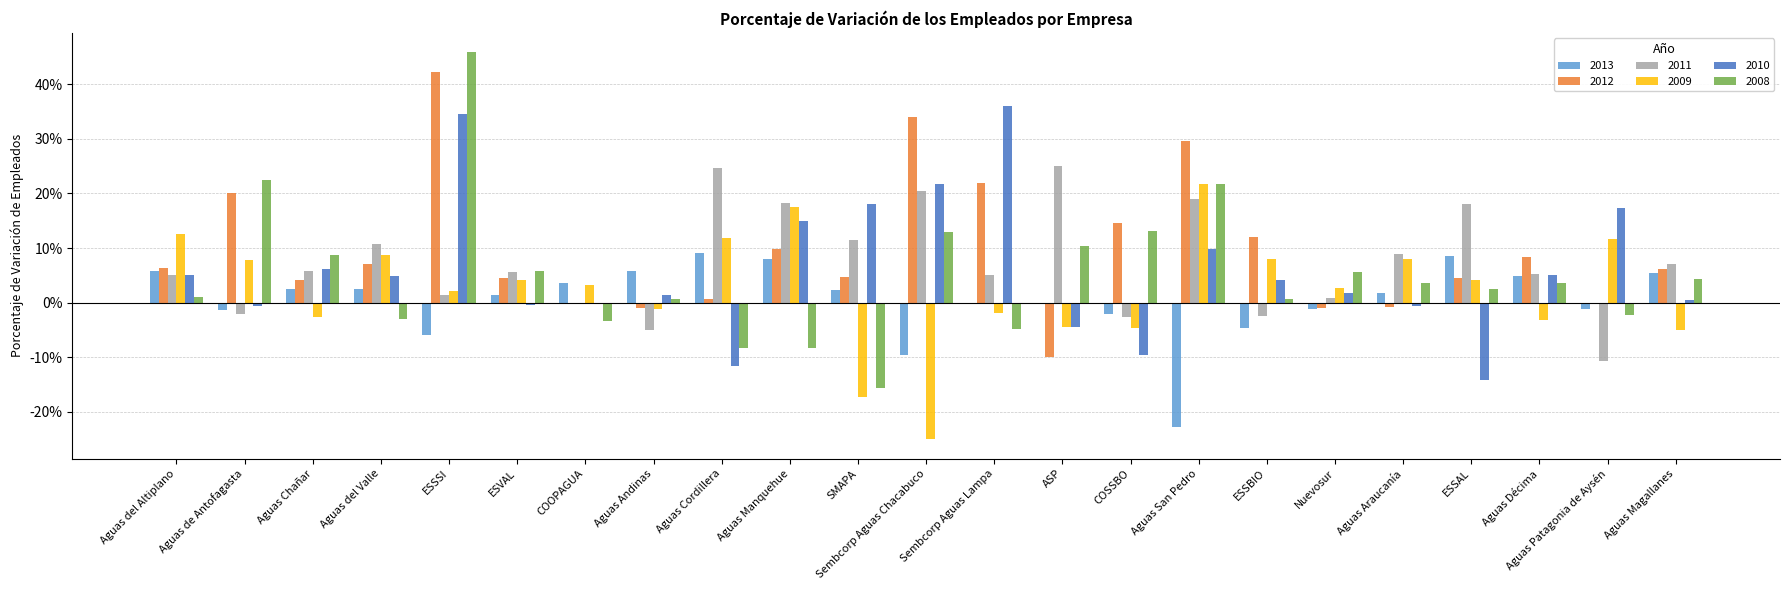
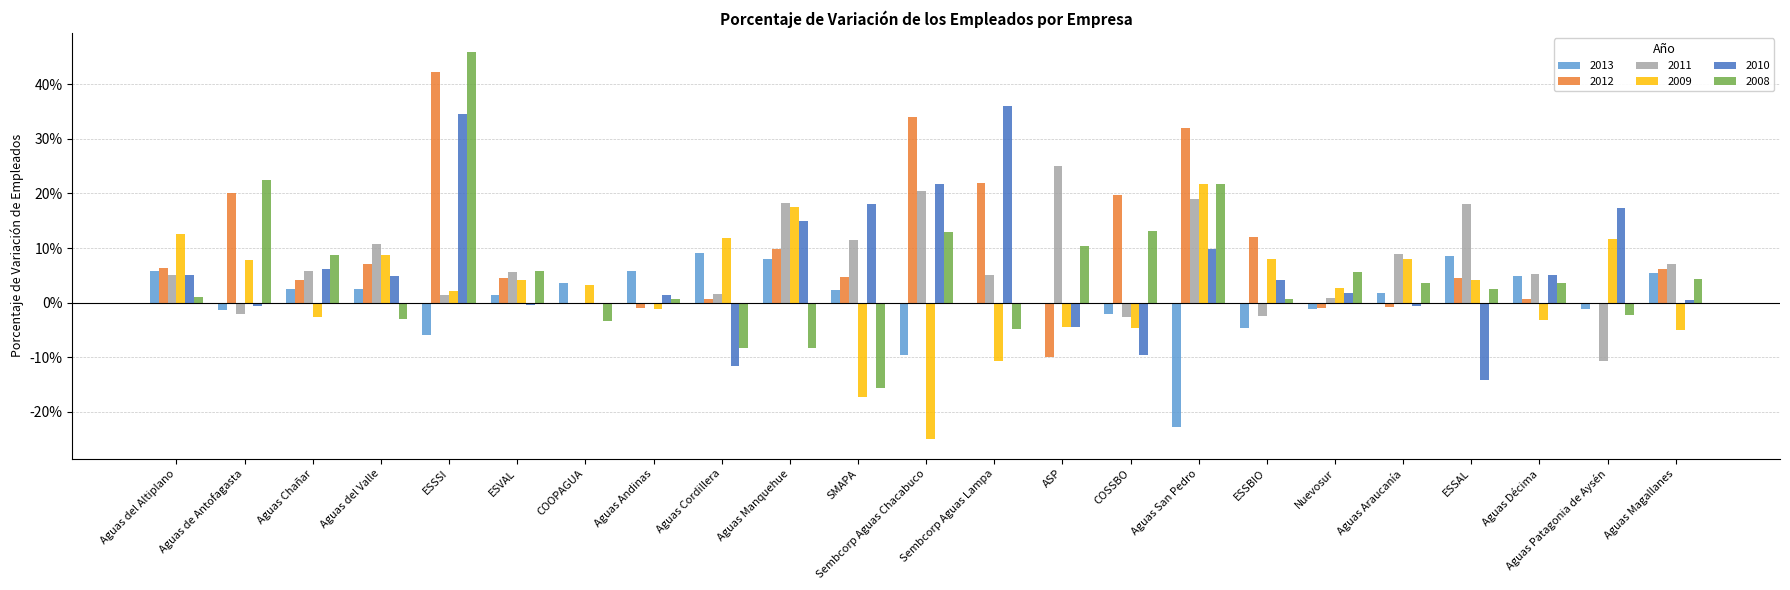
  {
    "2012": {
      "Aguas del Altiplano": "6%",
      "Aguas de Antofagasta": "20%",
      "Aguas Chañar": "4%",
      "Aguas del Valle": "7%",
      "ESSSI": "42%",
      "ESVAL": "5%",
      "COOPAGUA": "0%",
      "Aguas Andinas": "-1%",
      "Aguas Cordillera": "1%",
      "Aguas Manquehue": "10%",
      "SMAPA": "5%",
      "Sembcorp Aguas Chacabuco": "34%",
      "Sembcorp Aguas Lampa": "22%",
      "ASP": "-10%",
-     "COSSBO": "15%",
-     "Aguas San Pedro": "30%",
+     "COSSBO": "20%",
+     "Aguas San Pedro": "32%",
      "ESSBIO": "12%",
      "Nuevosur": "-1%",
      "Aguas Araucanía": "-1%",
      "ESSAL": "5%",
-     "Aguas Décima": "8%",
+     "Aguas Décima": "1%",
      "Aguas Patagonia de Aysén": "0%",
      "Aguas Magallanes": "6%"
    },
    "2011": {
      "Aguas del Altiplano": "5%",
      "Aguas de Antofagasta": "-2%",
      "Aguas Chañar": "6%",
      "Aguas del Valle": "11%",
      "ESSSI": "1%",
      "ESVAL": "6%",
      "COOPAGUA": "0%",
-     "Aguas Andinas": "-5%",
-     "Aguas Cordillera": "25%",
+     "Aguas Andinas": "0%",
+     "Aguas Cordillera": "2%",
      "Aguas Manquehue": "18%",
      "SMAPA": "11%",
      "Sembcorp Aguas Chacabuco": "20%",
      "Sembcorp Aguas Lampa": "5%",
      "ASP": "25%",
      "COSSBO": "-3%",
      "Aguas San Pedro": "19%",
      "ESSBIO": "-2%",
      "Nuevosur": "1%",
      "Aguas Araucanía": "9%",
      "ESSAL": "18%",
      "Aguas Décima": "5%",
      "Aguas Patagonia de Aysén": "-11%",
      "Aguas Magallanes": "7%"
    },
    "2009": {
      "Aguas del Altiplano": "13%",
      "Aguas de Antofagasta": "8%",
      "Aguas Chañar": "-3%",
      "Aguas del Valle": "9%",
      "ESSSI": "2%",
      "ESVAL": "4%",
      "COOPAGUA": "3%",
      "Aguas Andinas": "-1%",
      "Aguas Cordillera": "12%",
      "Aguas Manquehue": "18%",
      "SMAPA": "-17%",
      "Sembcorp Aguas Chacabuco": "-25%",
-     "Sembcorp Aguas Lampa": "-2%",
+     "Sembcorp Aguas Lampa": "-11%",
      "ASP": "-4%",
      "COSSBO": "-5%",
      "Aguas San Pedro": "22%",
      "ESSBIO": "8%",
      "Nuevosur": "3%",
      "Aguas Araucanía": "8%",
      "ESSAL": "4%",
      "Aguas Décima": "-3%",
      "Aguas Patagonia de Aysén": "12%",
      "Aguas Magallanes": "-5%"
    },
    "2008": {
      "Aguas del Altiplano": "1%",
      "Aguas de Antofagasta": "22%",
      "Aguas Chañar": "9%",
      "Aguas del Valle": "-3%",
      "ESSSI": "46%",
      "ESVAL": "6%",
      "COOPAGUA": "-3%",
      "Aguas Andinas": "1%",
      "Aguas Cordillera": "-8%",
      "Aguas Manquehue": "-8%",
      "SMAPA": "-16%",
      "Sembcorp Aguas Chacabuco": "13%",
      "Sembcorp Aguas Lampa": "-5%",
      "ASP": "10%",
      "COSSBO": "13%",
      "Aguas San Pedro": "22%",
      "ESSBIO": "1%",
      "Nuevosur": "6%",
      "Aguas Araucanía": "4%",
      "ESSAL": "3%",
      "Aguas Décima": "4%",
      "Aguas Patagonia de Aysén": "-2%",
      "Aguas Magallanes": "4%"
    }
  }
